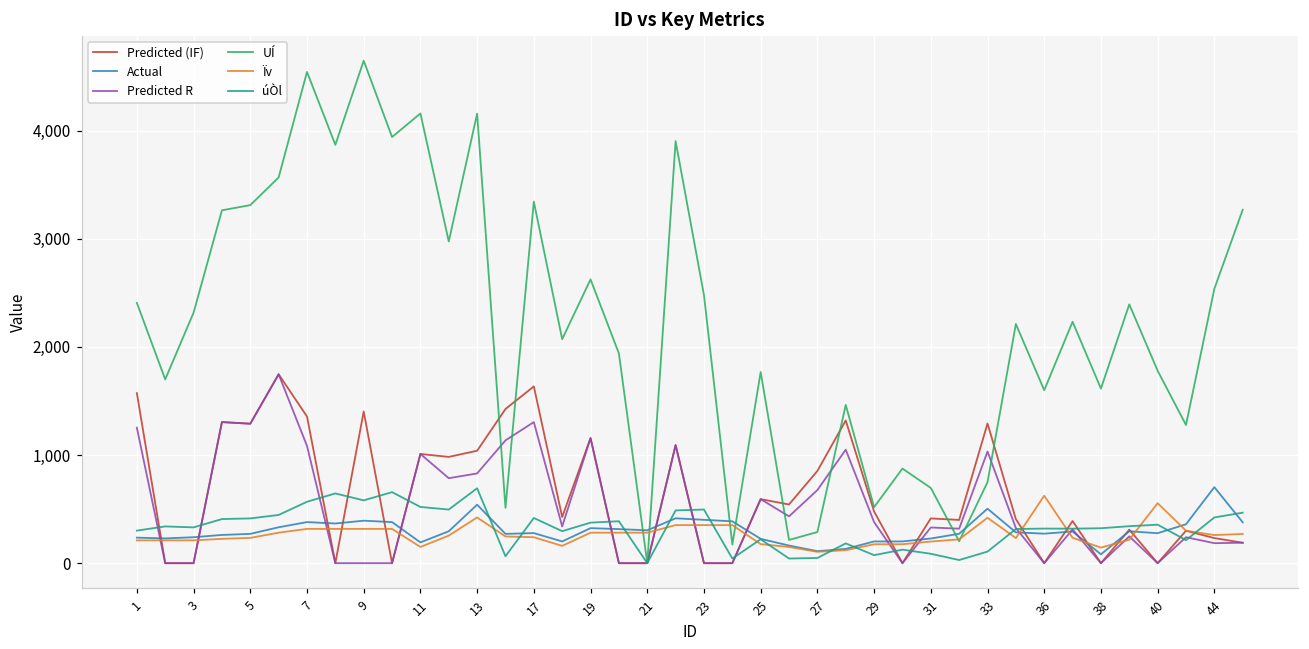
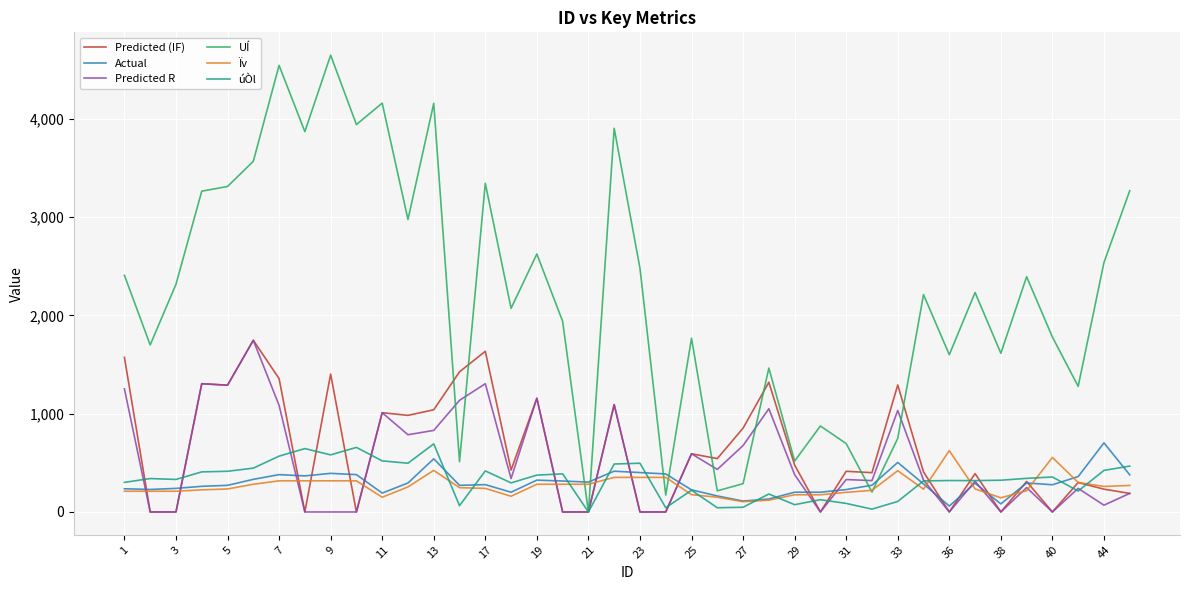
  {
    "Predicted (IF)": {
      "44": 200
    },
    "Actual": {
-     "36": 300,
+     "36": 100,
      "38": 100,
      "40": 300,
      "44": 700
    },
    "Predicted R": {
-     "44": 200
+     "44": 100
    },
    "Ïv": {
      "36": 600,
      "38": 100,
      "40": 600,
      "44": 300
    }
  }
